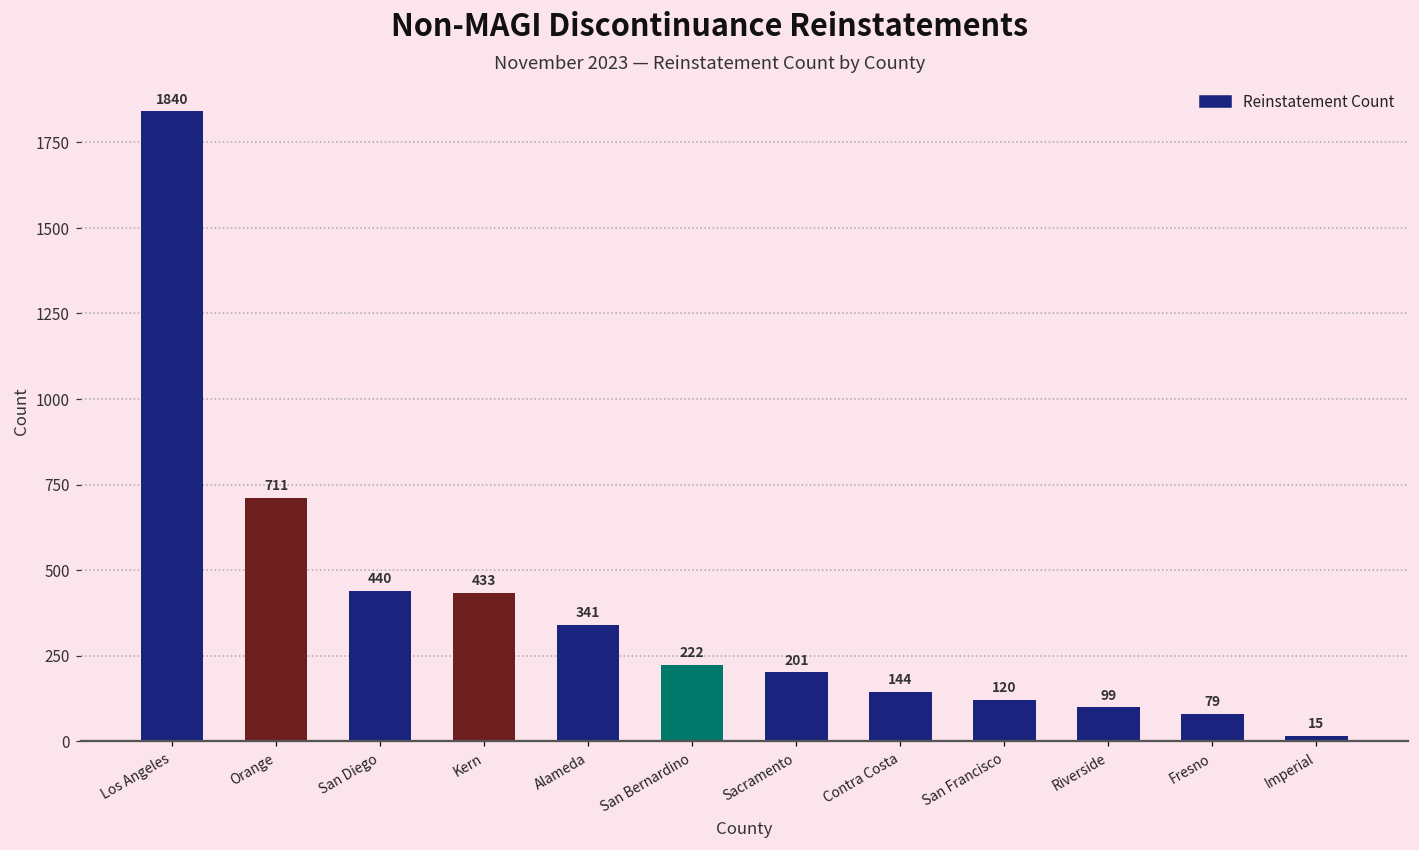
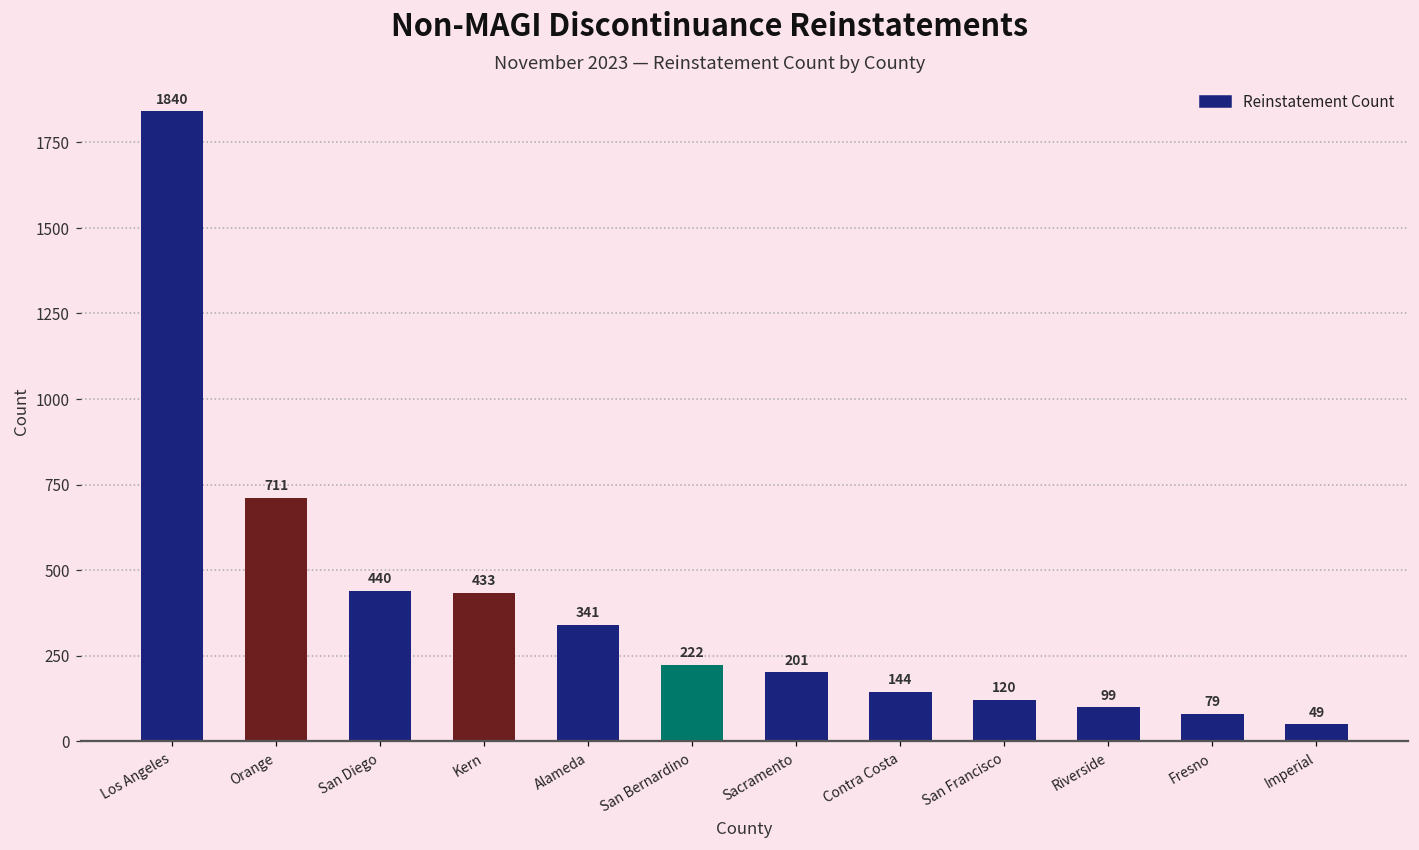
  {
    "Los Angeles": 1840,
    "Orange": 711,
    "San Diego": 440,
    "Kern": 433,
    "Alameda": 341,
    "San Bernardino": 222,
    "Sacramento": 201,
    "Contra Costa": 144,
    "San Francisco": 120,
    "Riverside": 99,
    "Fresno": 79,
-   "Imperial": 15
+   "Imperial": 49
  }
